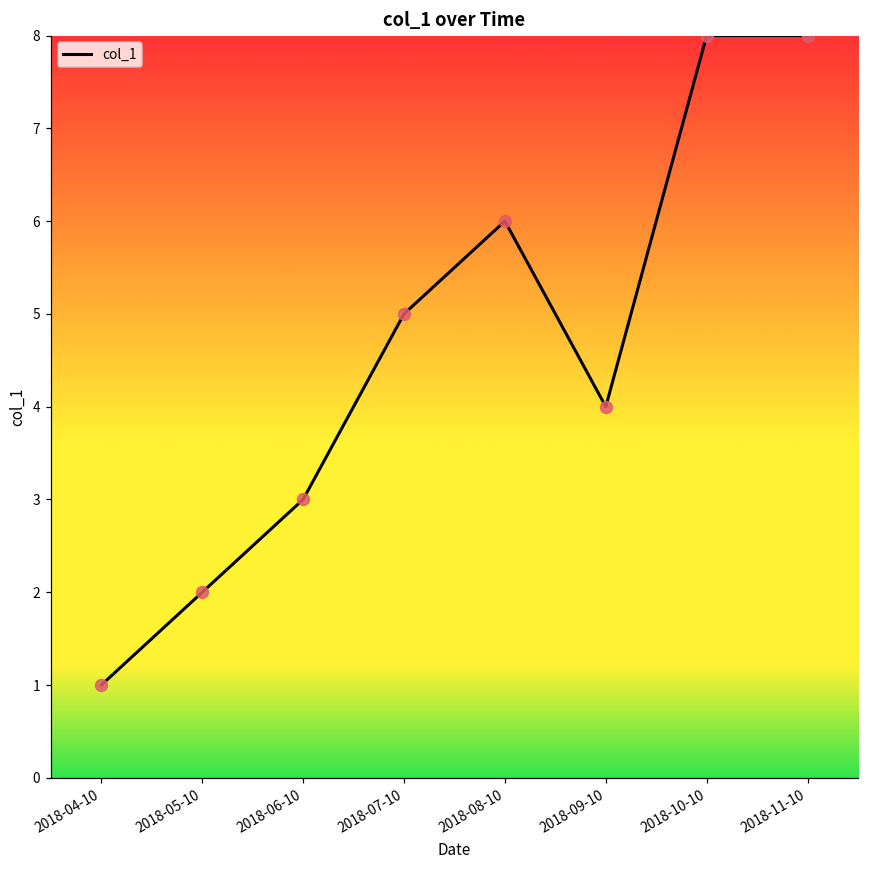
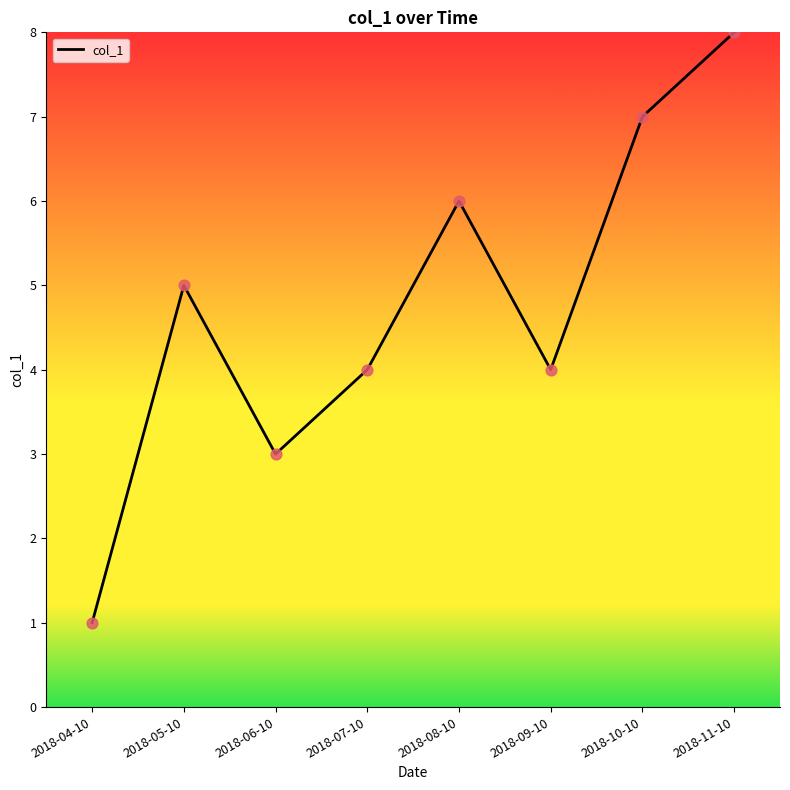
  {
    "2018-04-10": 1,
-   "2018-05-10": 2,
+   "2018-05-10": 5,
    "2018-06-10": 3,
-   "2018-07-10": 5,
+   "2018-07-10": 4,
    "2018-08-10": 6,
    "2018-09-10": 4,
-   "2018-10-10": 8,
+   "2018-10-10": 7,
    "2018-11-10": 8
  }
